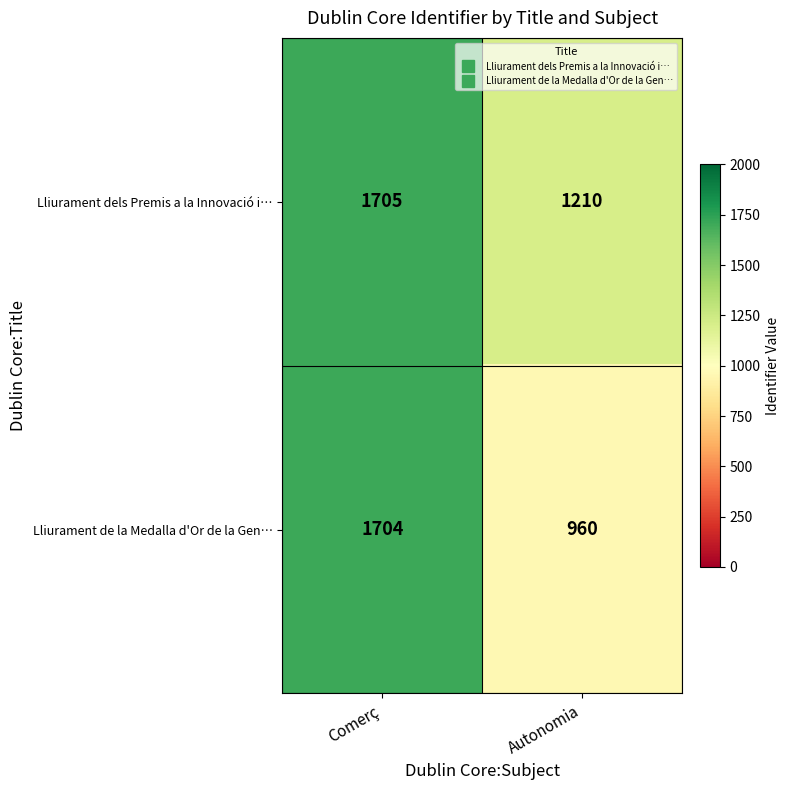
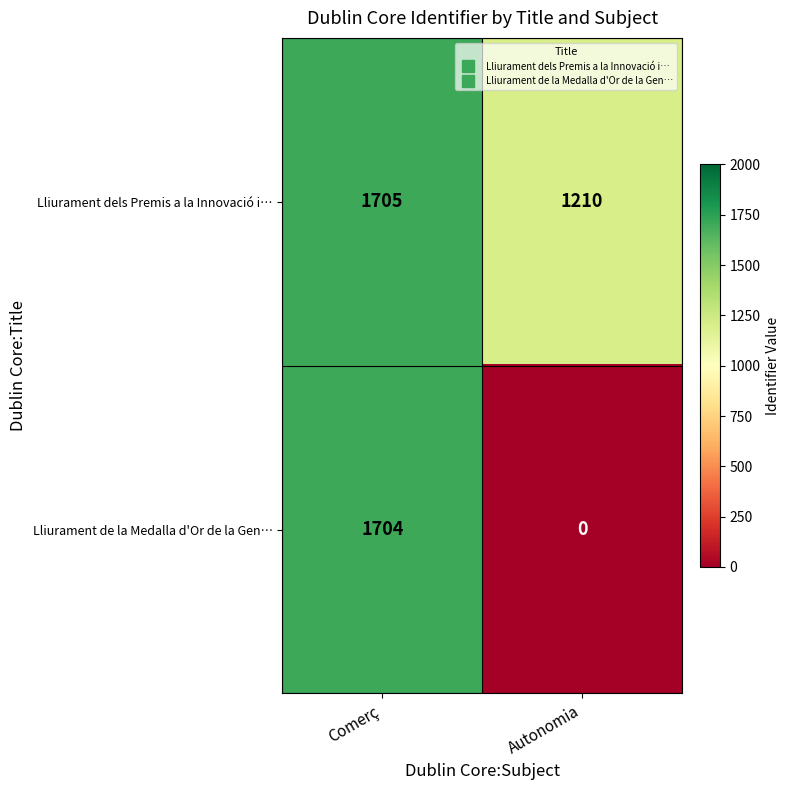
  {
    "Lliurament dels Premis a la Innovació i…": {
      "Comerç": 1705,
      "Autonomia": 1210
    },
    "Lliurament de la Medalla d'Or de la Gen…": {
      "Comerç": 1704,
-     "Autonomia": 960
+     "Autonomia": 0
    }
  }
